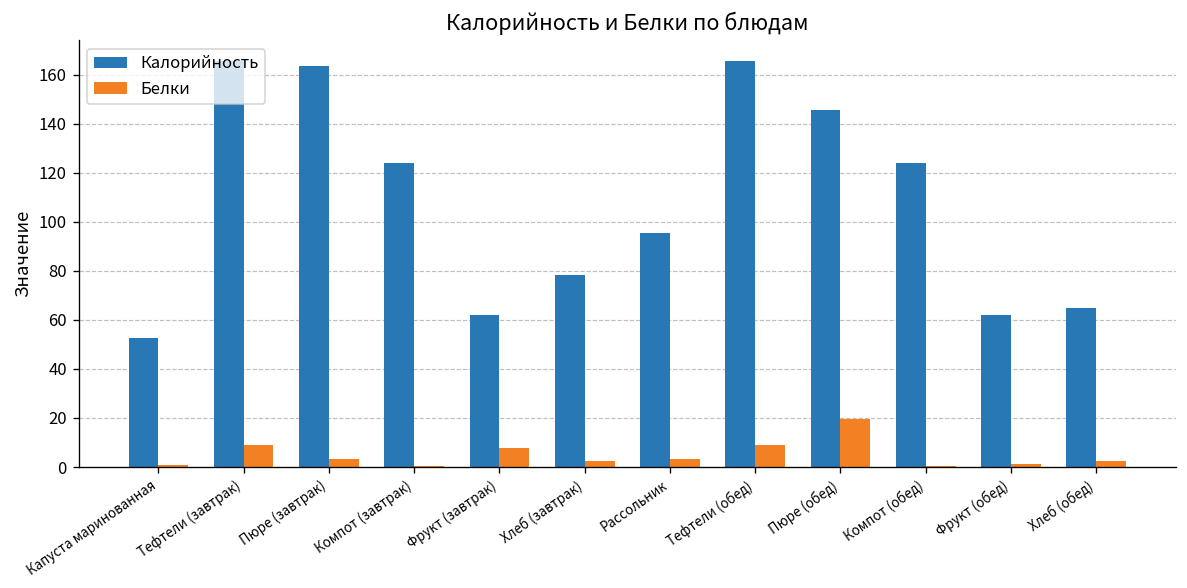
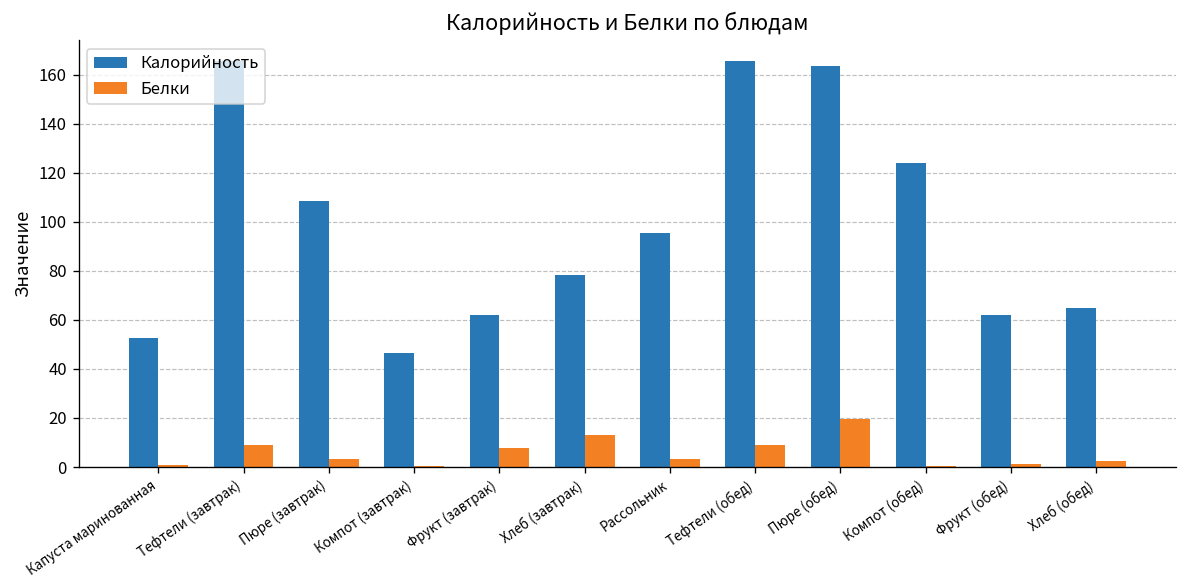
  {
    "Калорийность": {
      "Капуста маринованная": 53,
-     "Пюре (завтрак)": 164,
-     "Компот (завтрак)": 124,
+     "Пюре (завтрак)": 108,
+     "Компот (завтрак)": 46,
      "Фрукт (завтрак)": 62,
      "Хлеб (завтрак)": 78,
      "Рассольник": 95,
      "Тефтели (обед)": 166,
-     "Пюре (обед)": 146,
+     "Пюре (обед)": 164,
      "Компот (обед)": 124,
      "Фрукт (обед)": 62,
      "Хлеб (обед)": 65
    },
    "Белки": {
      "Тефтели (завтрак)": 9,
      "Пюре (завтрак)": 3,
      "Фрукт (завтрак)": 8,
-     "Хлеб (завтрак)": 3,
+     "Хлеб (завтрак)": 13,
      "Рассольник": 3,
      "Тефтели (обед)": 9,
      "Пюре (обед)": 19,
      "Хлеб (обед)": 3
    }
  }
